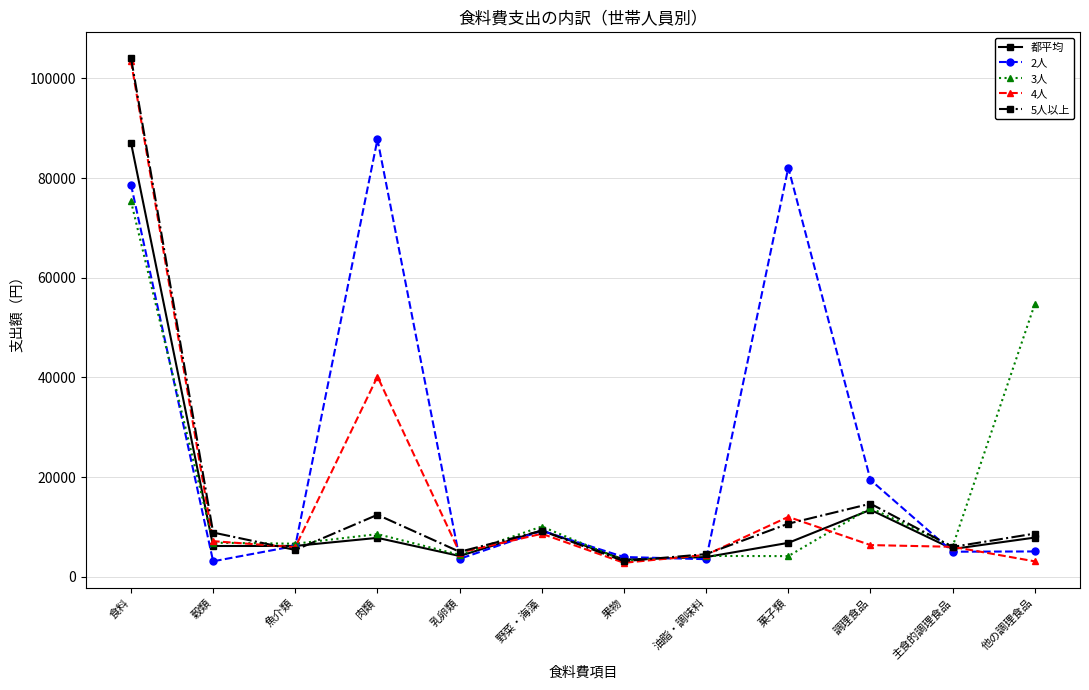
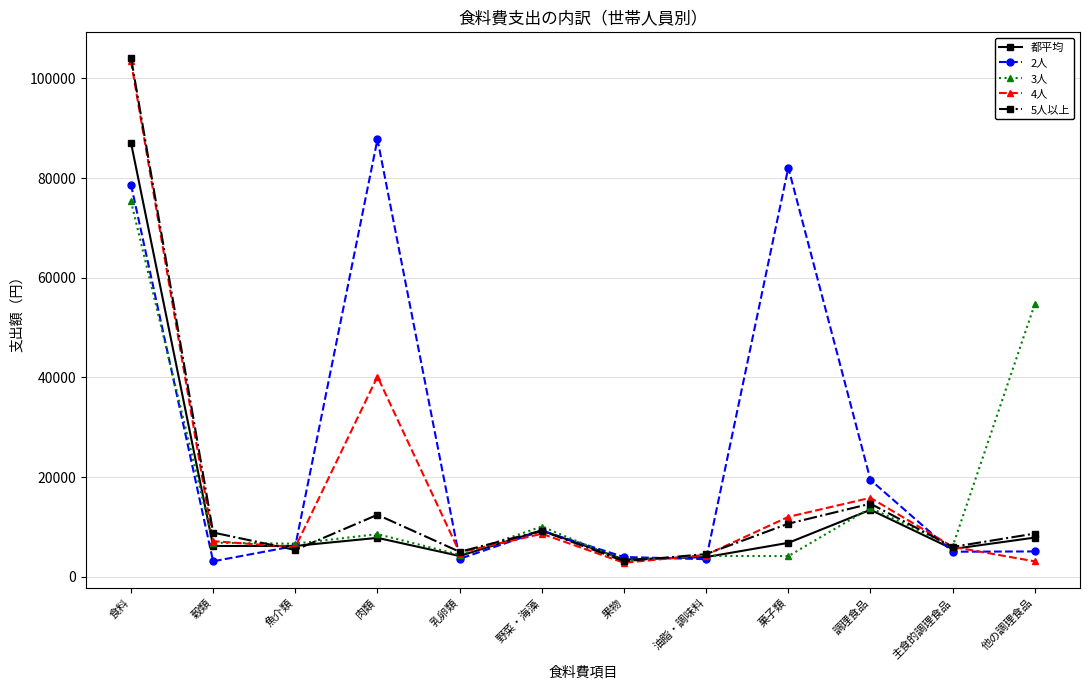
  {
    "2人": {
      "食料": 79000,
      "穀類": 3000,
      "肉類": 88000,
      "乳卵類": 4000,
      "菓子類": 82000,
      "調理食品": 19000,
      "主食的調理食品": 5000,
      "他の調理食品": 5000
    },
    "3人": {
      "食料": 75000,
      "肉類": 9000,
      "野菜・海藻": 10000,
      "菓子類": 4000,
      "他の調理食品": 55000
    },
    "4人": {
      "食料": 103000,
      "肉類": 40000,
      "野菜・海藻": 9000,
      "菓子類": 12000,
-     "調理食品": 6000,
+     "調理食品": 16000,
      "他の調理食品": 3000
    }
  }
